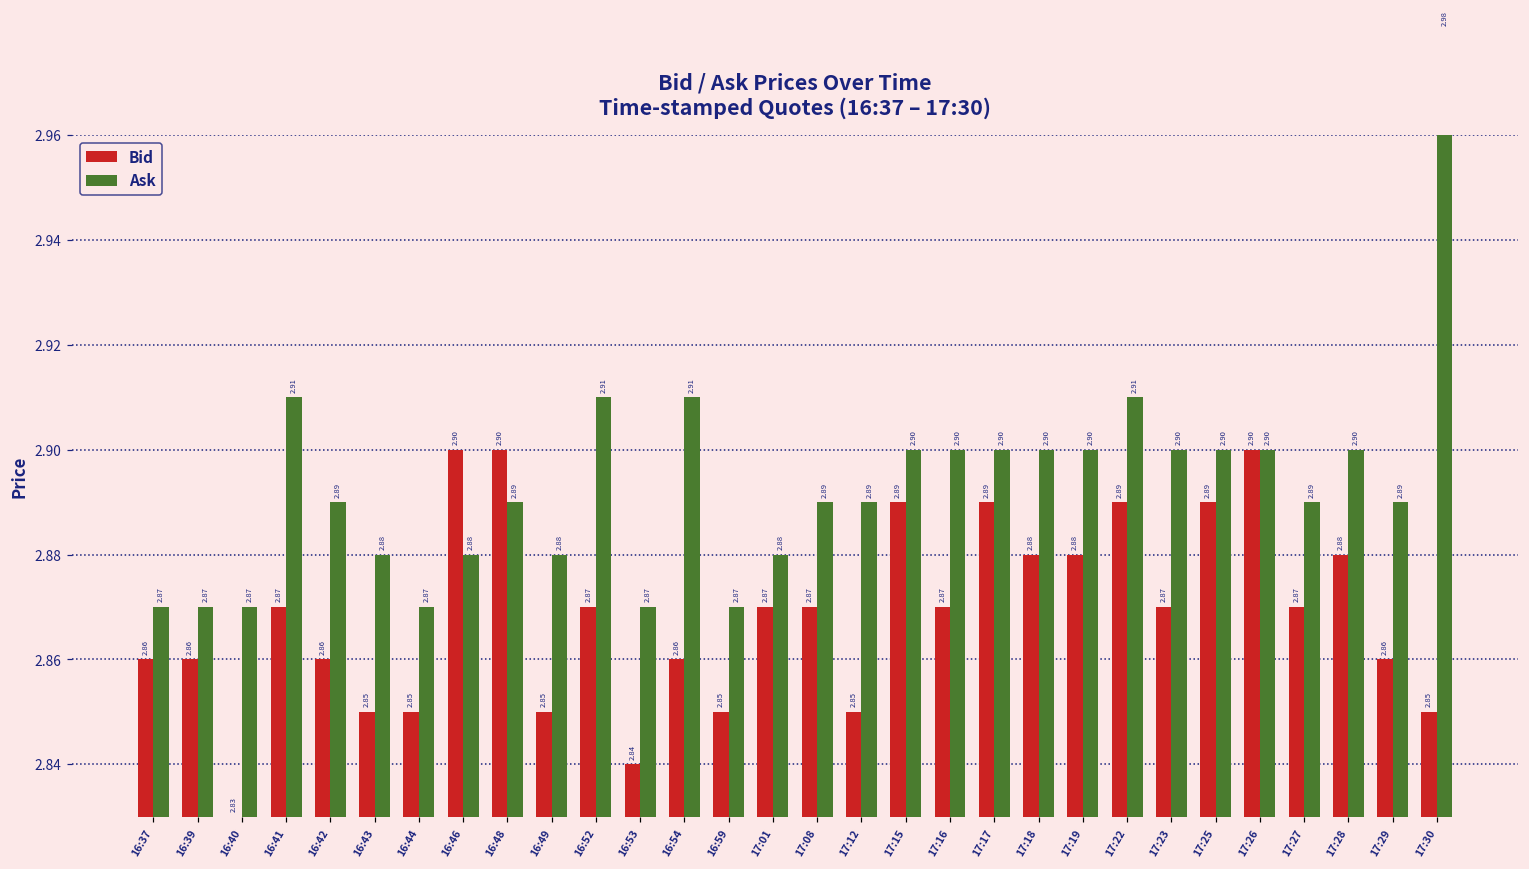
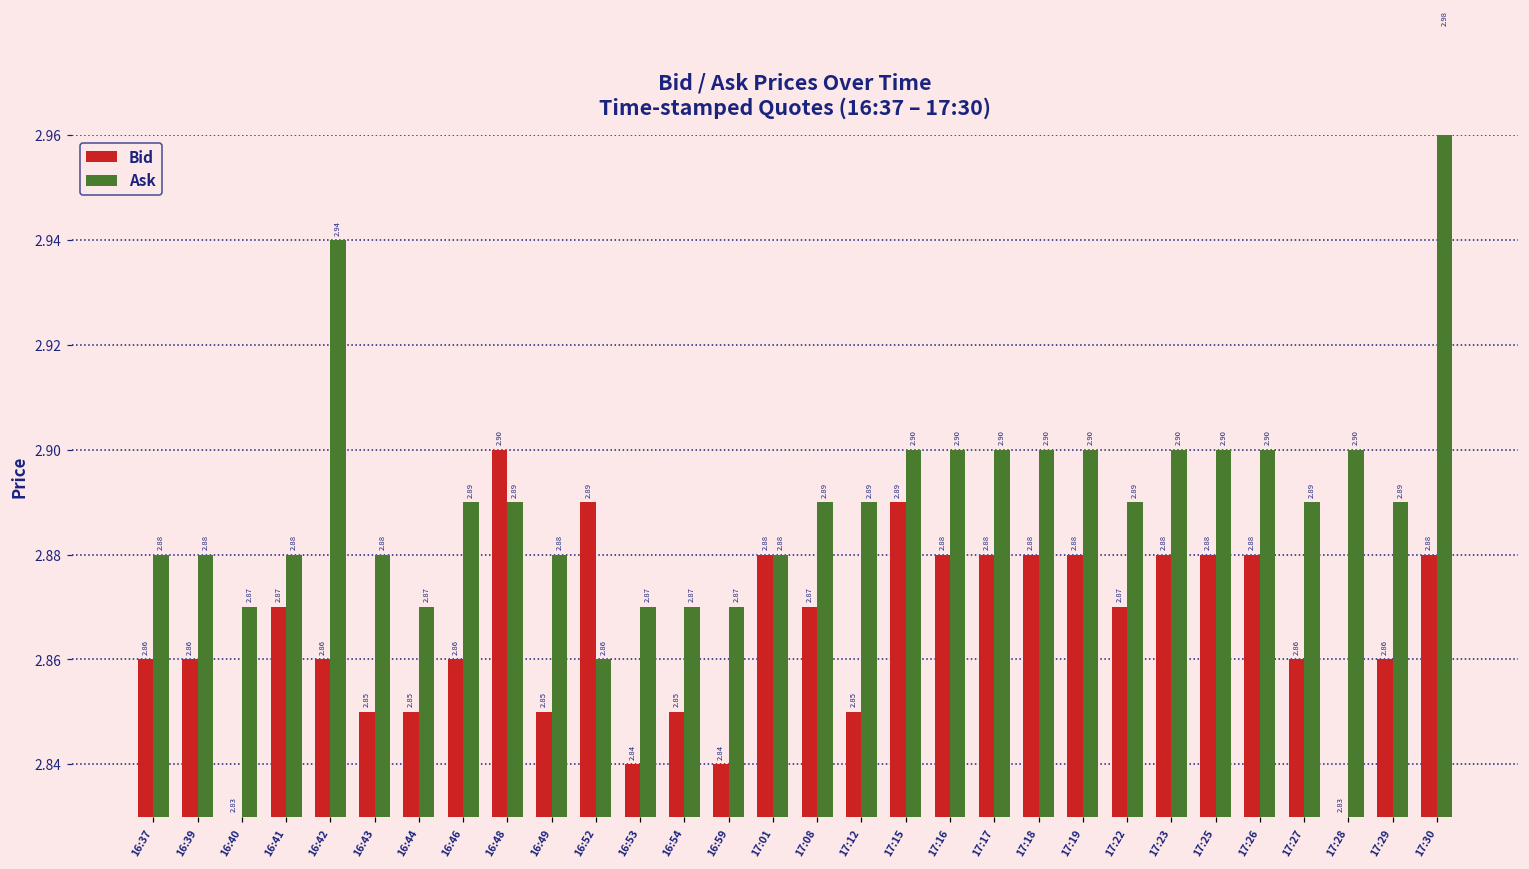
  {
    "Bid": {
      "16:37": 2.86,
      "16:39": 2.86,
      "16:40": 2.83,
      "16:41": 2.87,
      "16:42": 2.86,
      "16:43": 2.85,
      "16:44": 2.85,
-     "16:46": 2.90,
+     "16:46": 2.86,
      "16:48": 2.90,
      "16:49": 2.85,
-     "16:52": 2.87,
+     "16:52": 2.89,
      "16:53": 2.84,
-     "16:54": 2.86,
-     "16:59": 2.85,
-     "17:01": 2.87,
+     "16:54": 2.85,
+     "16:59": 2.84,
+     "17:01": 2.88,
      "17:08": 2.87,
      "17:12": 2.85,
      "17:15": 2.89,
-     "17:16": 2.87,
-     "17:17": 2.89,
+     "17:16": 2.88,
+     "17:17": 2.88,
      "17:18": 2.88,
      "17:19": 2.88,
-     "17:22": 2.89,
-     "17:23": 2.87,
-     "17:25": 2.89,
-     "17:26": 2.90,
-     "17:27": 2.87,
-     "17:28": 2.88,
+     "17:22": 2.87,
+     "17:23": 2.88,
+     "17:25": 2.88,
+     "17:26": 2.88,
+     "17:27": 2.86,
+     "17:28": 2.83,
      "17:29": 2.86,
-     "17:30": 2.85
+     "17:30": 2.88
    },
    "Ask": {
-     "16:37": 2.87,
-     "16:39": 2.87,
+     "16:37": 2.88,
+     "16:39": 2.88,
      "16:40": 2.87,
-     "16:41": 2.91,
-     "16:42": 2.89,
+     "16:41": 2.88,
+     "16:42": 2.94,
      "16:43": 2.88,
      "16:44": 2.87,
-     "16:46": 2.88,
+     "16:46": 2.89,
      "16:48": 2.89,
      "16:49": 2.88,
-     "16:52": 2.91,
+     "16:52": 2.86,
      "16:53": 2.87,
-     "16:54": 2.91,
+     "16:54": 2.87,
      "16:59": 2.87,
      "17:01": 2.88,
      "17:08": 2.89,
      "17:12": 2.89,
      "17:15": 2.90,
      "17:16": 2.90,
      "17:17": 2.90,
      "17:18": 2.90,
      "17:19": 2.90,
-     "17:22": 2.91,
+     "17:22": 2.89,
      "17:23": 2.90,
      "17:25": 2.90,
      "17:26": 2.90,
      "17:27": 2.89,
      "17:28": 2.90,
      "17:29": 2.89
    }
  }
